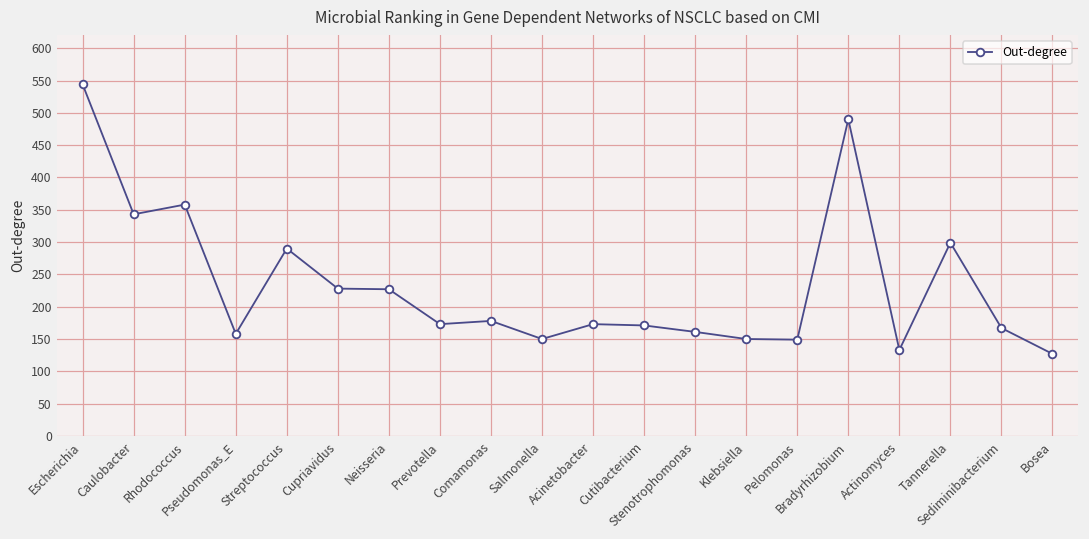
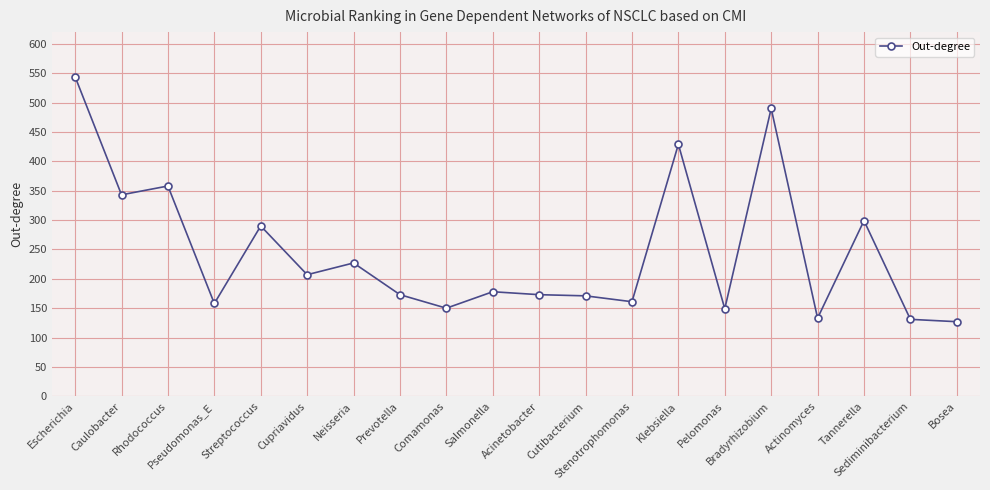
  {
    "Escherichia": 540,
    "Caulobacter": 340,
    "Rhodococcus": 360,
    "Pseudomonas_E": 160,
    "Streptococcus": 290,
-   "Cupriavidus": 230,
+   "Cupriavidus": 210,
    "Neisseria": 230,
    "Prevotella": 170,
-   "Comamonas": 180,
-   "Salmonella": 150,
+   "Comamonas": 150,
+   "Salmonella": 180,
    "Acinetobacter": 170,
    "Cutibacterium": 170,
    "Stenotrophomonas": 160,
-   "Klebsiella": 150,
+   "Klebsiella": 430,
    "Pelomonas": 150,
    "Bradyrhizobium": 490,
    "Actinomyces": 130,
    "Tannerella": 300,
-   "Sediminibacterium": 170,
+   "Sediminibacterium": 130,
    "Bosea": 130
  }
